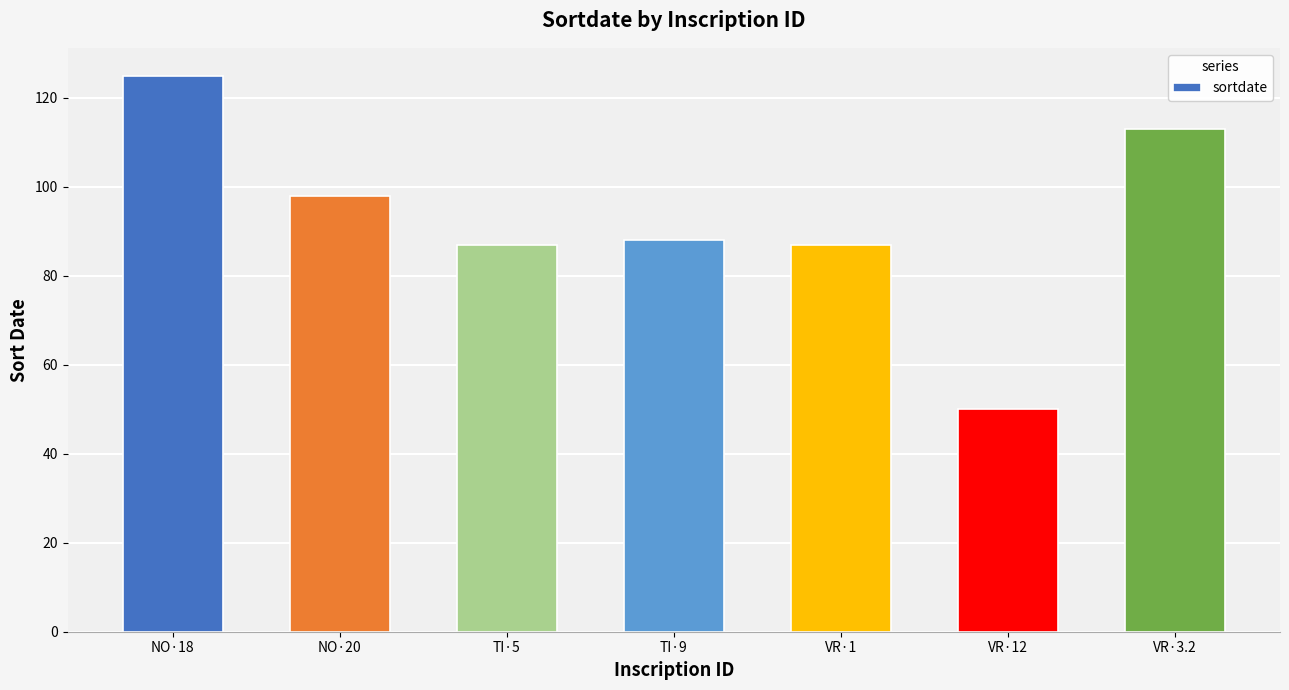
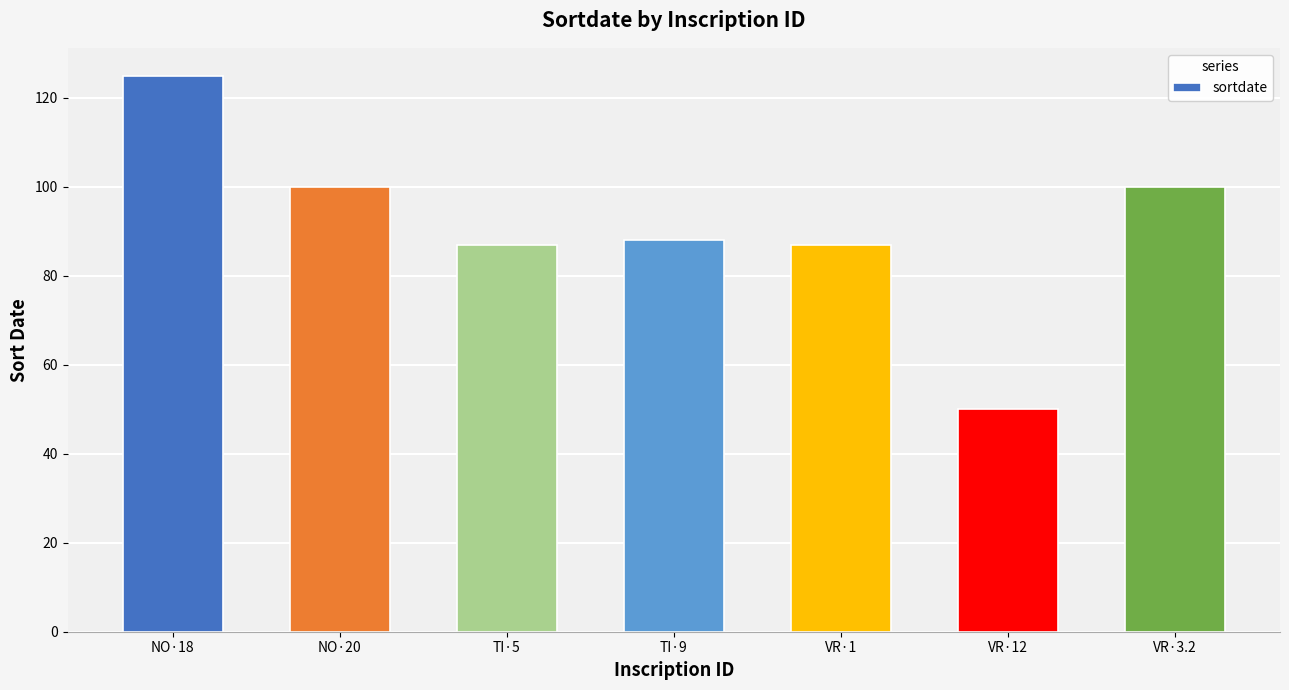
  {
    "NO·18": 125,
-   "NO·20": 98,
+   "NO·20": 100,
    "TI·5": 87,
    "TI·9": 88,
    "VR·1": 87,
    "VR·12": 50,
-   "VR·3.2": 113
+   "VR·3.2": 100
  }
